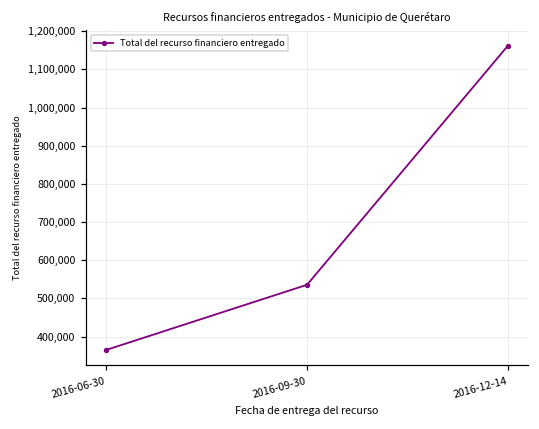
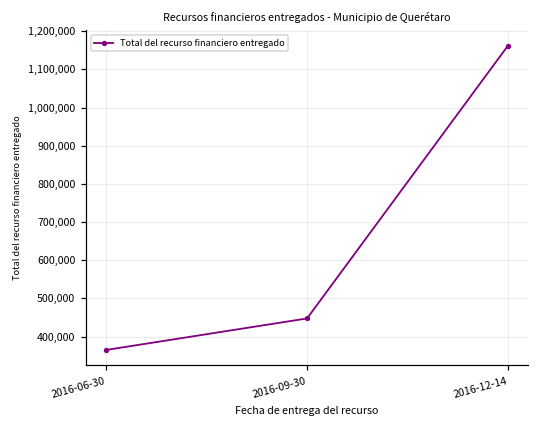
  {
    "2016-06-30": "370,000",
-   "2016-09-30": "540,000",
+   "2016-09-30": "450,000",
    "2016-12-14": "1,160,000"
  }
